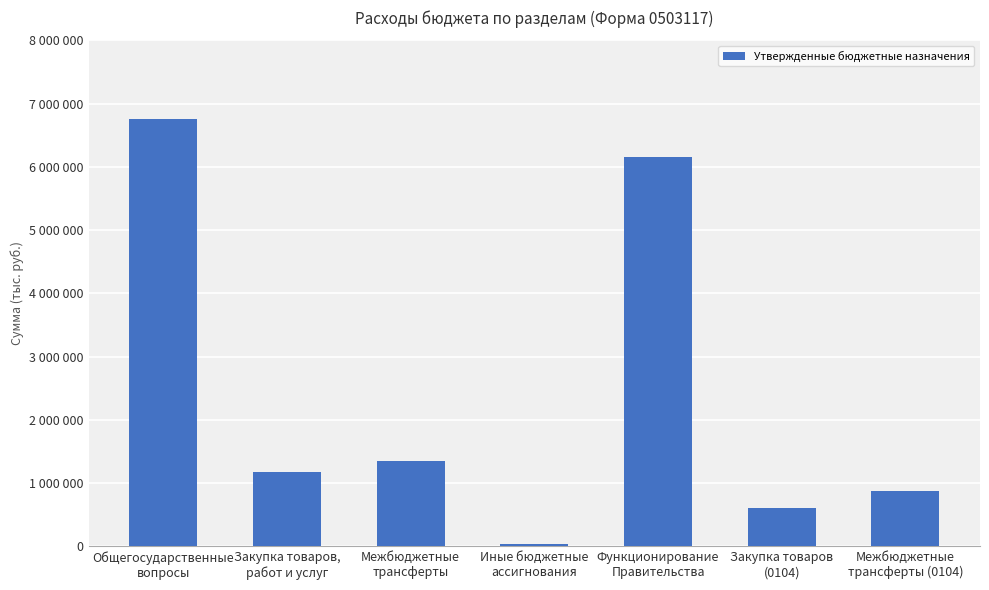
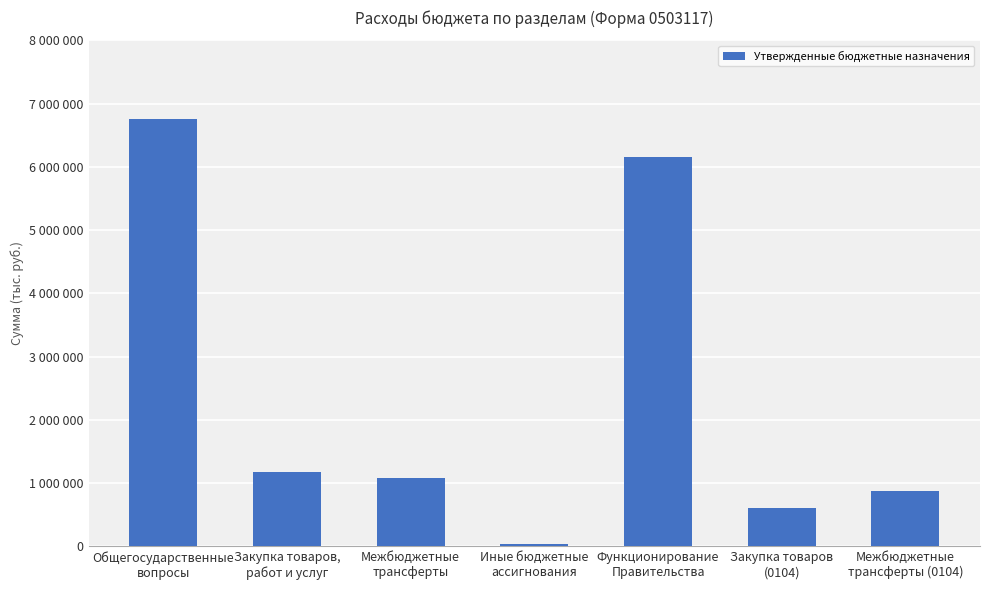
  {
    "Общегосударственные вопросы": 6800000,
    "Закупка товаров, работ и услуг": 1200000,
-   "Межбюджетные трансферты": 1300000,
+   "Межбюджетные трансферты": 1100000,
    "Функционирование Правительства": 6100000,
    "Закупка товаров (0104)": 600000,
    "Межбюджетные трансферты (0104)": 900000
  }
